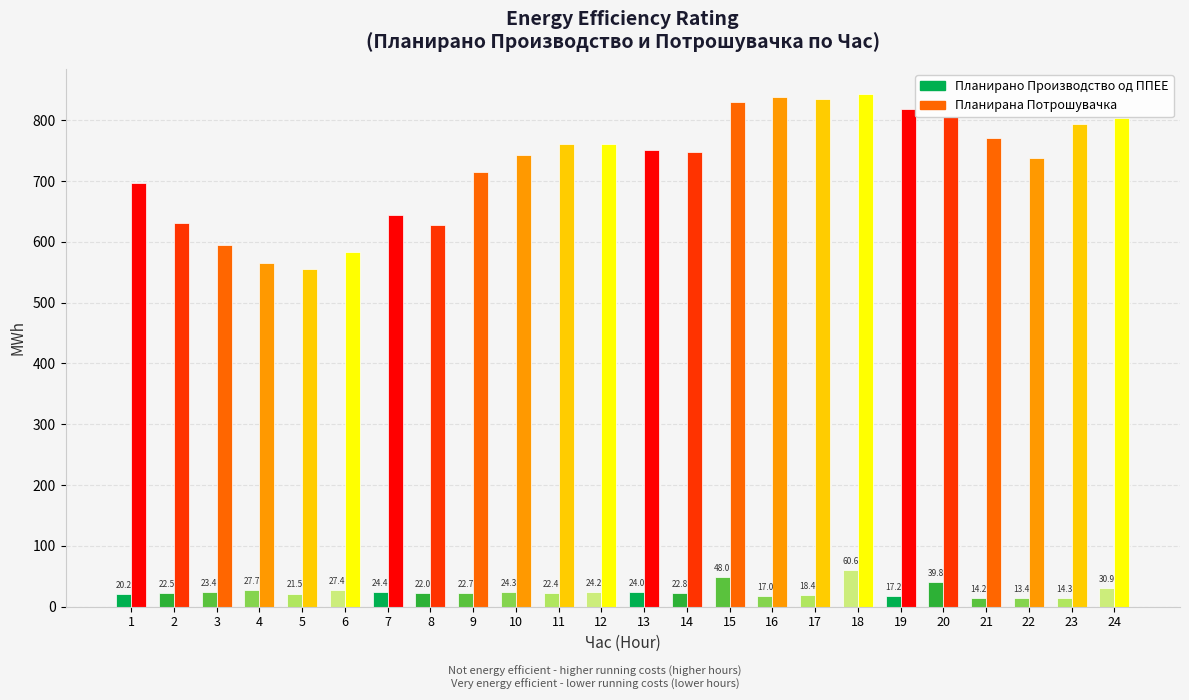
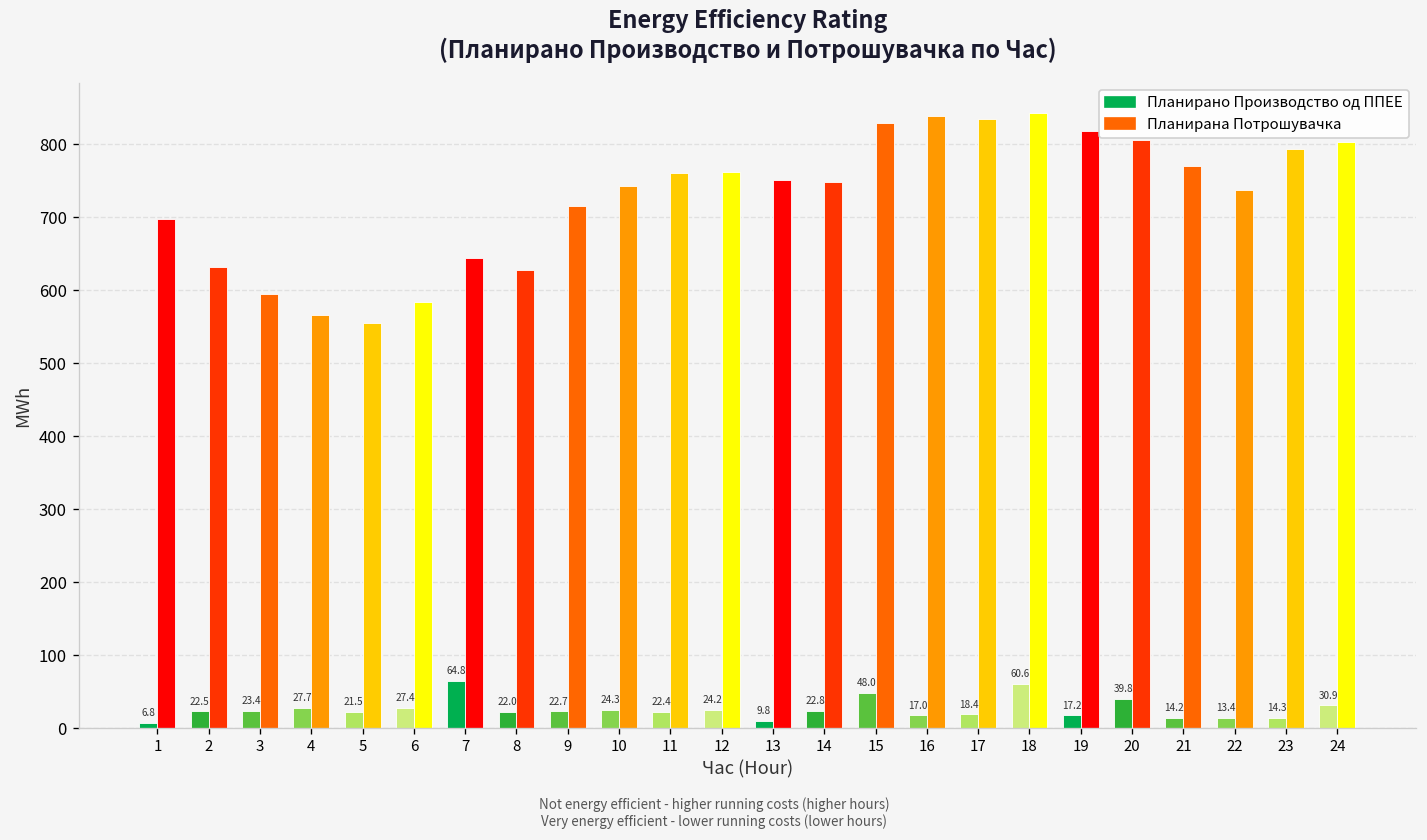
  {
    "Планирано Производство од ППЕЕ": {
-     "1": 20.2,
+     "1": 6.8,
      "2": 22.5,
      "3": 23.4,
      "4": 27.7,
      "5": 21.5,
      "6": 27.4,
-     "7": 24.4,
+     "7": 64.8,
      "8": 22.0,
      "9": 22.7,
      "10": 24.3,
      "11": 22.4,
      "12": 24.2,
-     "13": 24.0,
+     "13": 9.8,
      "14": 22.8,
      "15": 48.0,
      "16": 17.0,
      "17": 18.4,
      "18": 60.6,
      "19": 17.2,
      "20": 39.8,
      "21": 14.2,
      "22": 13.4,
      "23": 14.3,
      "24": 30.9
    }
  }
